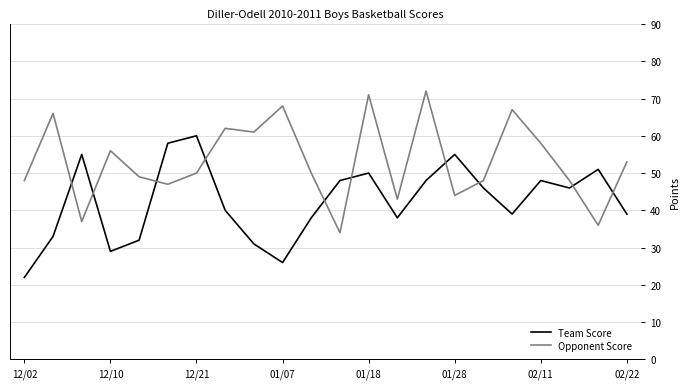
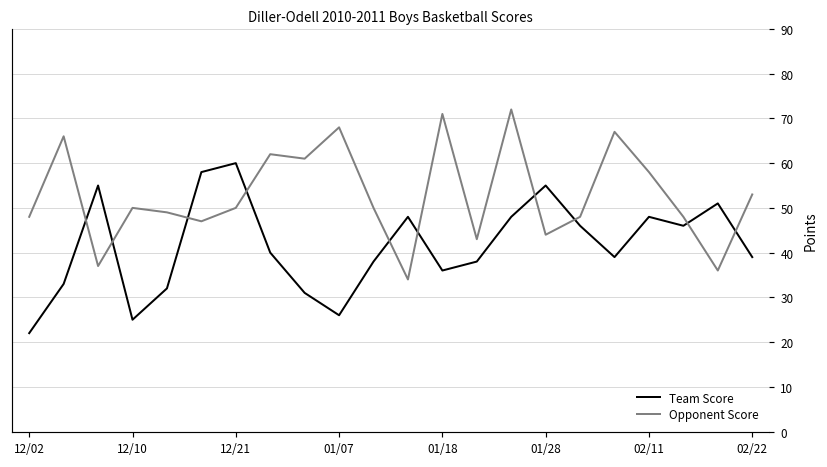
  {
    "Team Score": {
      "12/02": 22,
-     "12/10": 29,
+     "12/10": 25,
      "12/21": 60,
      "01/07": 26,
-     "01/18": 50,
+     "01/18": 36,
      "01/28": 55,
      "02/11": 48,
      "02/22": 39
    },
    "Opponent Score": {
      "12/02": 48,
-     "12/10": 56,
+     "12/10": 50,
      "12/21": 50,
      "01/07": 68,
      "01/18": 71,
      "01/28": 44,
      "02/11": 58,
      "02/22": 53
    }
  }
